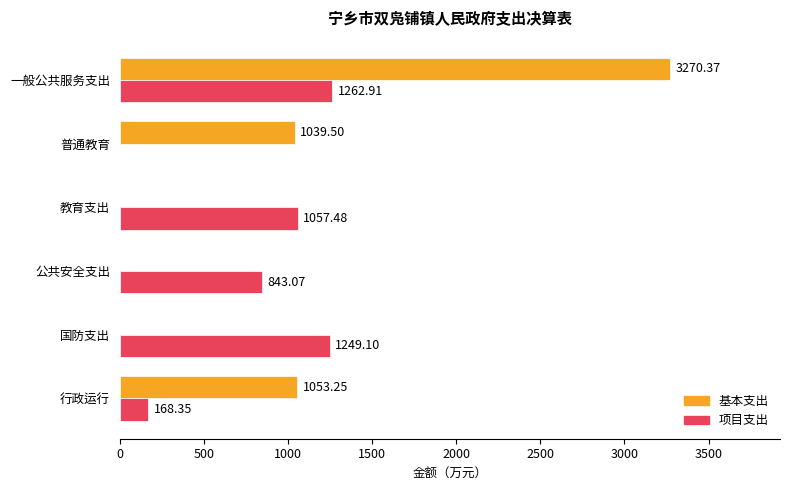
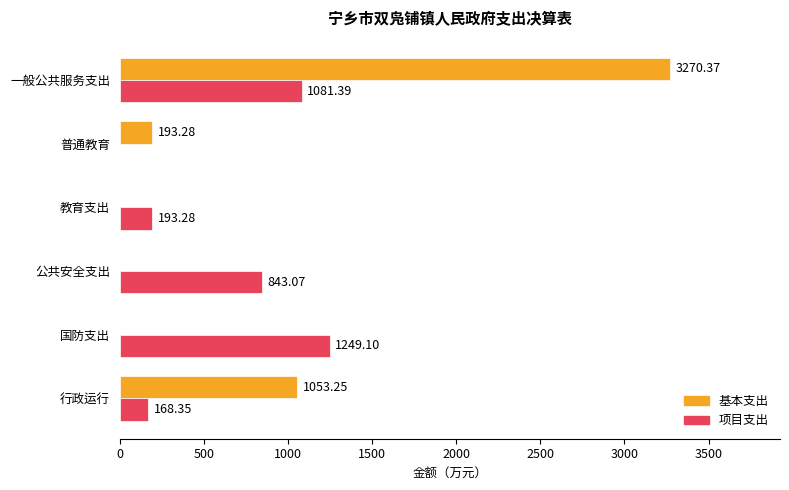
  {
    "基本支出": {
      "一般公共服务支出": 3270.37,
-     "普通教育": 1039.50,
+     "普通教育": 193.28,
      "行政运行": 1053.25
    },
    "项目支出": {
-     "一般公共服务支出": 1262.91,
-     "教育支出": 1057.48,
+     "一般公共服务支出": 1081.39,
+     "教育支出": 193.28,
      "公共安全支出": 843.07,
      "国防支出": 1249.10,
      "行政运行": 168.35
    }
  }
